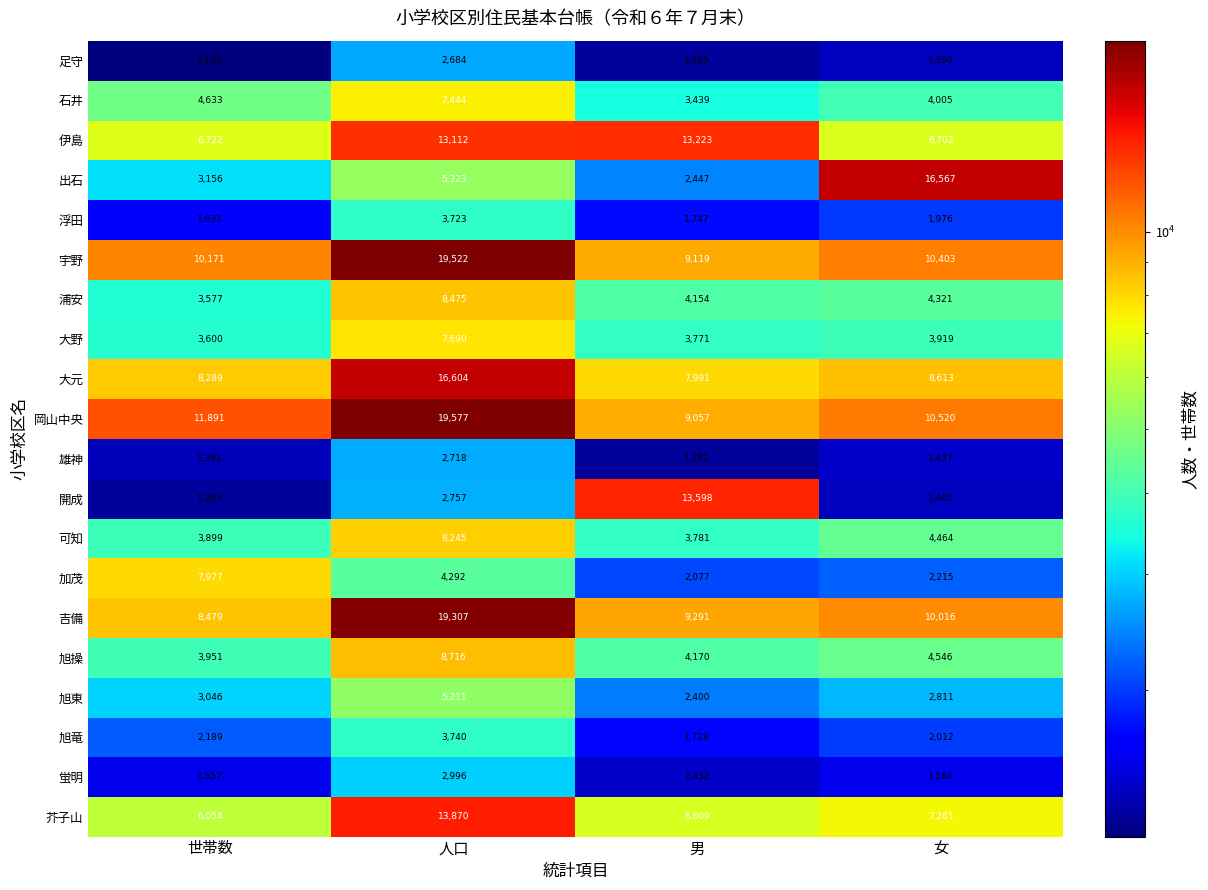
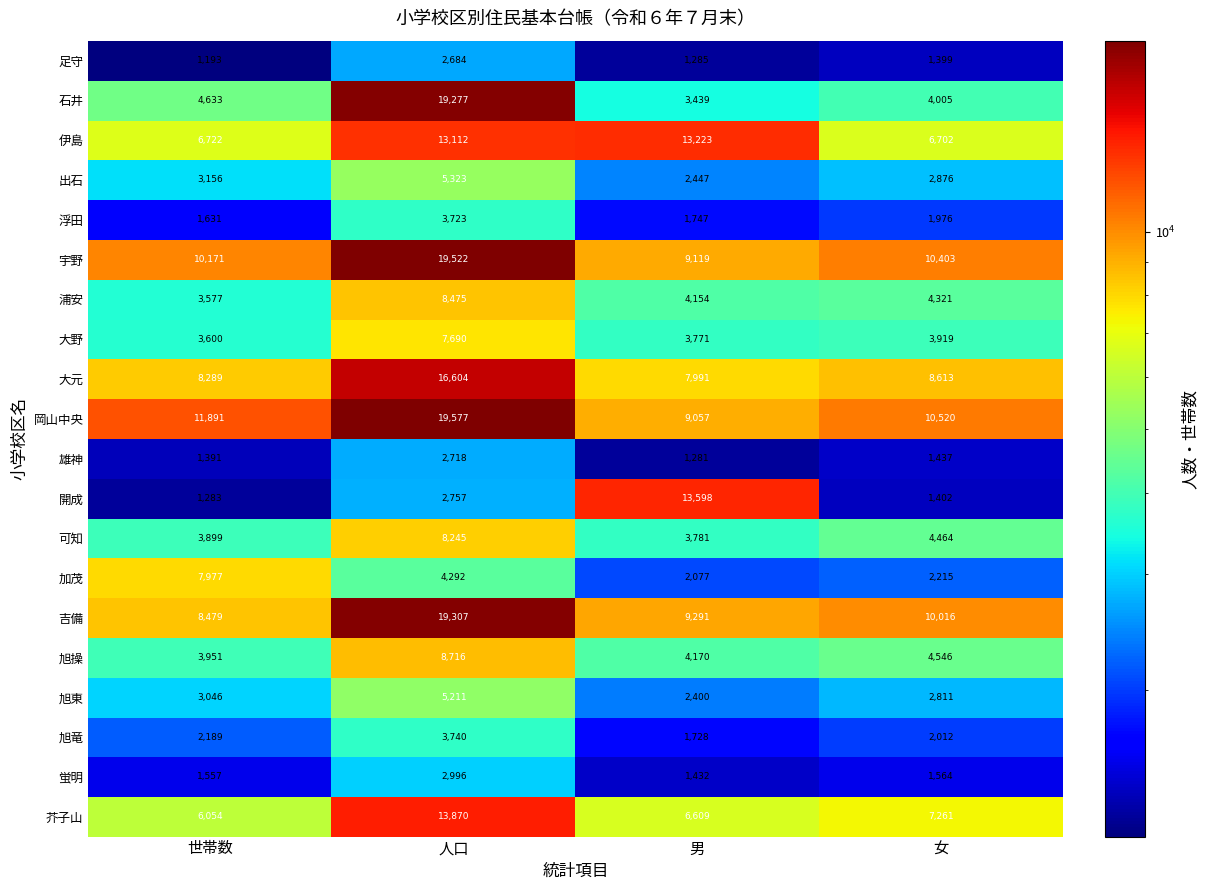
  {
    "足守": {
      "世帯数": "1,193",
      "人口": "2,684",
      "男": "1,285",
      "女": "1,399"
    },
    "石井": {
      "世帯数": "4,633",
-     "人口": "7,444",
+     "人口": "19,277",
      "男": "3,439",
      "女": "4,005"
    },
    "伊島": {
      "世帯数": "6,722",
      "人口": "13,112",
      "男": "13,223",
      "女": "6,702"
    },
    "出石": {
      "世帯数": "3,156",
      "人口": "5,323",
      "男": "2,447",
-     "女": "16,567"
+     "女": "2,876"
    },
    "浮田": {
      "世帯数": "1,631",
      "人口": "3,723",
      "男": "1,747",
      "女": "1,976"
    },
    "宇野": {
      "世帯数": "10,171",
      "人口": "19,522",
      "男": "9,119",
      "女": "10,403"
    },
    "浦安": {
      "世帯数": "3,577",
      "人口": "8,475",
      "男": "4,154",
      "女": "4,321"
    },
    "大野": {
      "世帯数": "3,600",
      "人口": "7,690",
      "男": "3,771",
      "女": "3,919"
    },
    "大元": {
      "世帯数": "8,289",
      "人口": "16,604",
      "男": "7,991",
      "女": "8,613"
    },
    "岡山中央": {
      "世帯数": "11,891",
      "人口": "19,577",
      "男": "9,057",
      "女": "10,520"
    },
    "雄神": {
      "世帯数": "1,391",
      "人口": "2,718",
      "男": "1,281",
      "女": "1,437"
    },
    "開成": {
      "世帯数": "1,283",
      "人口": "2,757",
      "男": "13,598",
      "女": "1,402"
    },
    "可知": {
      "世帯数": "3,899",
      "人口": "8,245",
      "男": "3,781",
      "女": "4,464"
    },
    "加茂": {
      "世帯数": "7,977",
      "人口": "4,292",
      "男": "2,077",
      "女": "2,215"
    },
    "吉備": {
      "世帯数": "8,479",
      "人口": "19,307",
      "男": "9,291",
      "女": "10,016"
    },
    "旭操": {
      "世帯数": "3,951",
      "人口": "8,716",
      "男": "4,170",
      "女": "4,546"
    },
    "旭東": {
      "世帯数": "3,046",
      "人口": "5,211",
      "男": "2,400",
      "女": "2,811"
    },
    "旭竜": {
      "世帯数": "2,189",
      "人口": "3,740",
      "男": "1,728",
      "女": "2,012"
    },
    "蛍明": {
      "世帯数": "1,557",
      "人口": "2,996",
      "男": "1,432",
      "女": "1,564"
    },
    "芥子山": {
      "世帯数": "6,054",
      "人口": "13,870",
      "男": "6,609",
      "女": "7,261"
    }
  }
